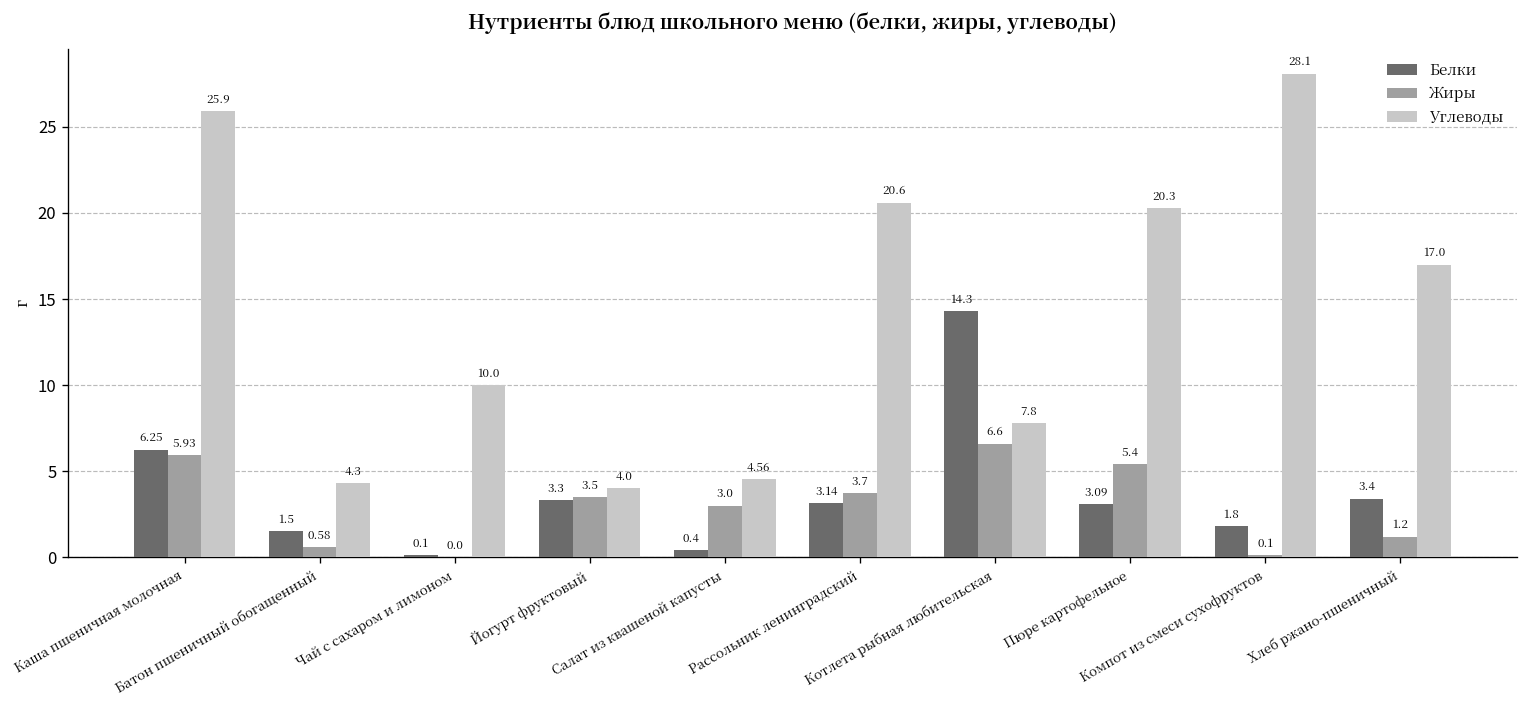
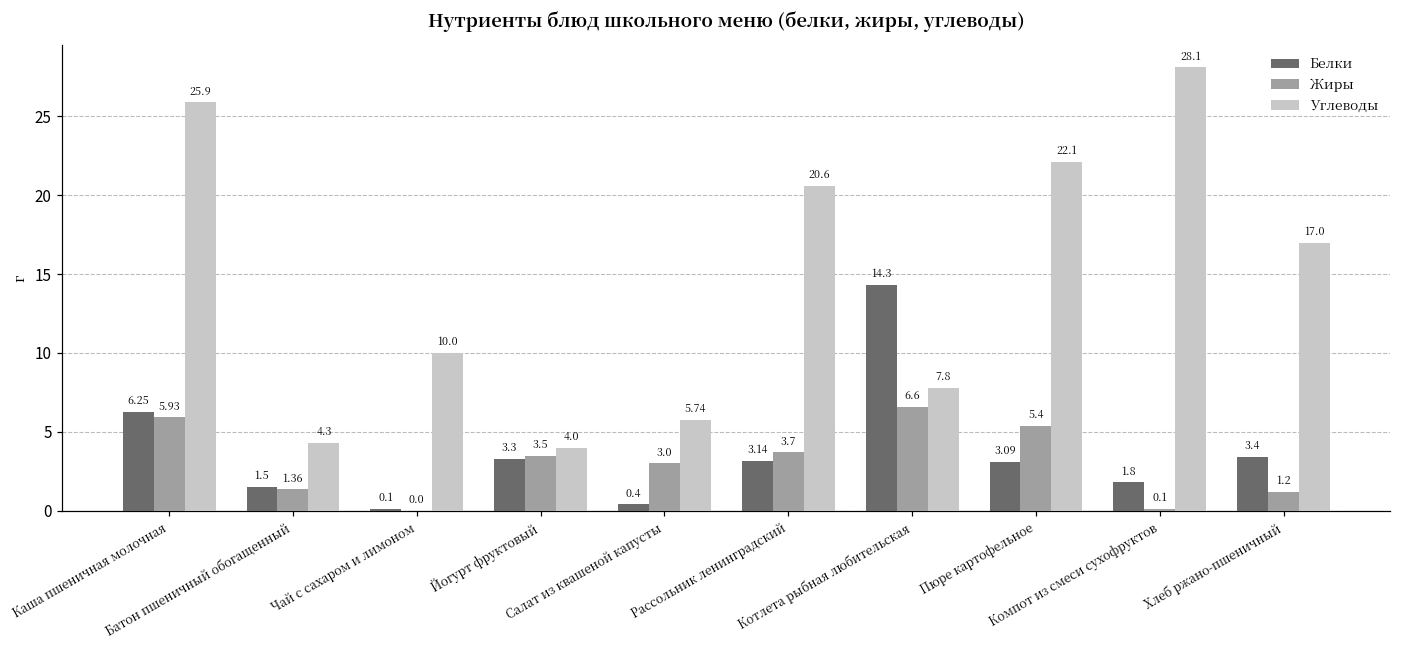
  {
    "Белки": {
      "Каша пшеничная молочная": 6.25,
      "Батон пшеничный обогащенный": 1.5,
      "Чай с сахаром и лимоном": 0.1,
      "Йогурт фруктовый": 3.3,
      "Салат из квашеной капусты": 0.4,
      "Рассольник ленинградский": 3.14,
      "Котлета рыбная любительская": 14.3,
      "Пюре картофельное": 3.09,
      "Компот из смеси сухофруктов": 1.8,
      "Хлеб ржано-пшеничный": 3.4
    },
    "Жиры": {
      "Каша пшеничная молочная": 5.93,
-     "Батон пшеничный обогащенный": 0.58,
+     "Батон пшеничный обогащенный": 1.36,
      "Чай с сахаром и лимоном": 0.0,
      "Йогурт фруктовый": 3.5,
      "Салат из квашеной капусты": 3.0,
      "Рассольник ленинградский": 3.7,
      "Котлета рыбная любительская": 6.6,
      "Пюре картофельное": 5.4,
      "Компот из смеси сухофруктов": 0.1,
      "Хлеб ржано-пшеничный": 1.2
    },
    "Углеводы": {
      "Каша пшеничная молочная": 25.9,
      "Батон пшеничный обогащенный": 4.3,
      "Чай с сахаром и лимоном": 10.0,
      "Йогурт фруктовый": 4.0,
-     "Салат из квашеной капусты": 4.56,
+     "Салат из квашеной капусты": 5.74,
      "Рассольник ленинградский": 20.6,
      "Котлета рыбная любительская": 7.8,
-     "Пюре картофельное": 20.3,
+     "Пюре картофельное": 22.1,
      "Компот из смеси сухофруктов": 28.1,
      "Хлеб ржано-пшеничный": 17.0
    }
  }
